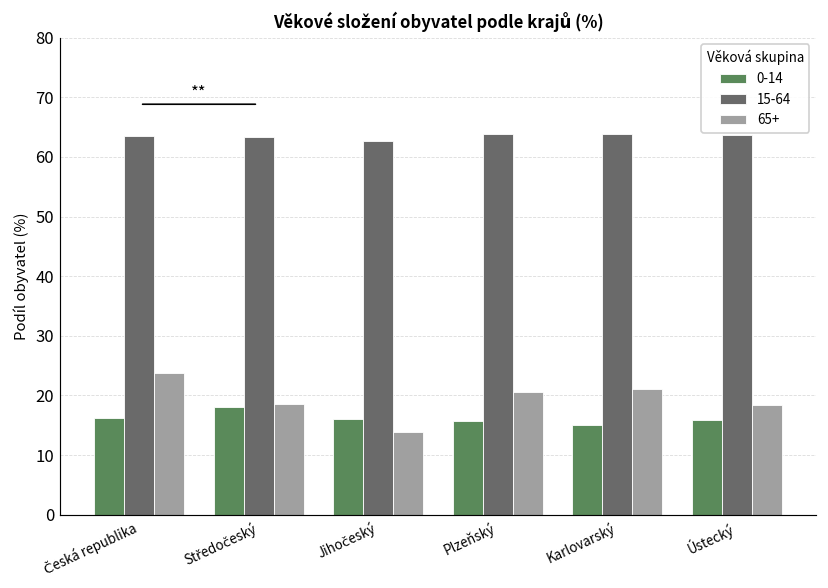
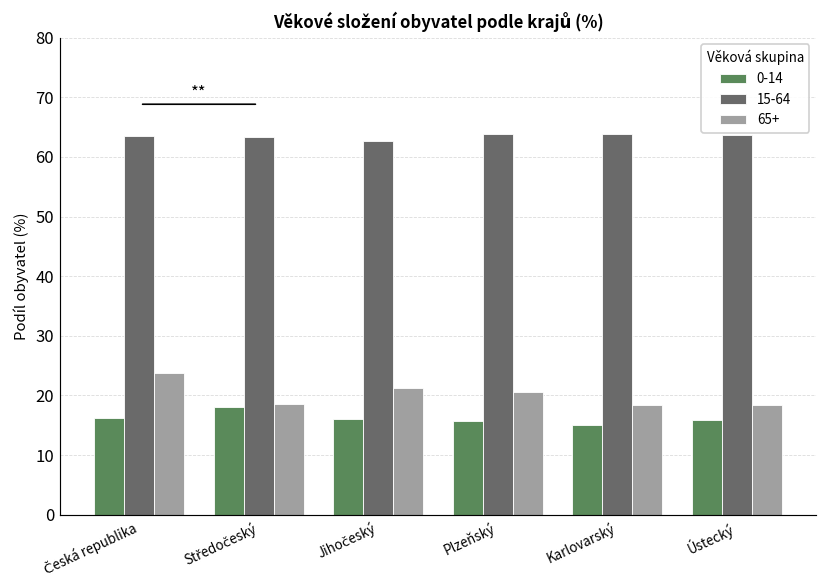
  {
    "65+": {
      "Česká republika": 24,
      "Středočeský": 19,
-     "Jihočeský": 14,
+     "Jihočeský": 21,
      "Plzeňský": 21,
-     "Karlovarský": 21,
+     "Karlovarský": 18,
      "Ústecký": 18
    }
  }
